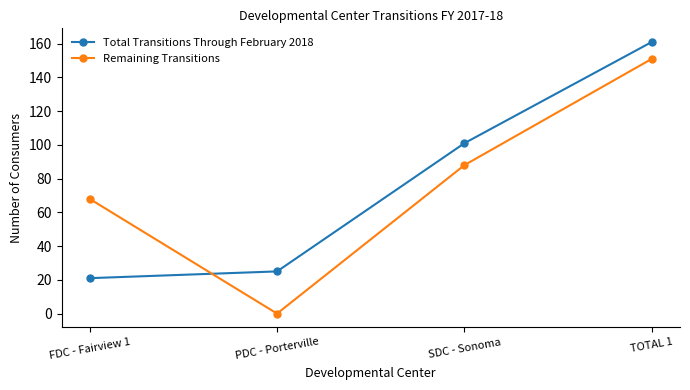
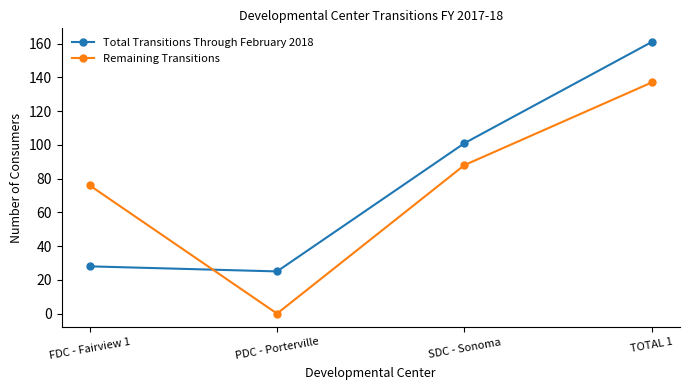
  {
    "Total Transitions Through February 2018": {
-     "FDC - Fairview 1": 21,
+     "FDC - Fairview 1": 28,
      "PDC - Porterville": 25,
      "SDC - Sonoma": 101,
      "TOTAL 1": 161
    },
    "Remaining Transitions": {
-     "FDC - Fairview 1": 68,
+     "FDC - Fairview 1": 76,
      "PDC - Porterville": 0,
      "SDC - Sonoma": 88,
-     "TOTAL 1": 151
+     "TOTAL 1": 137
    }
  }
